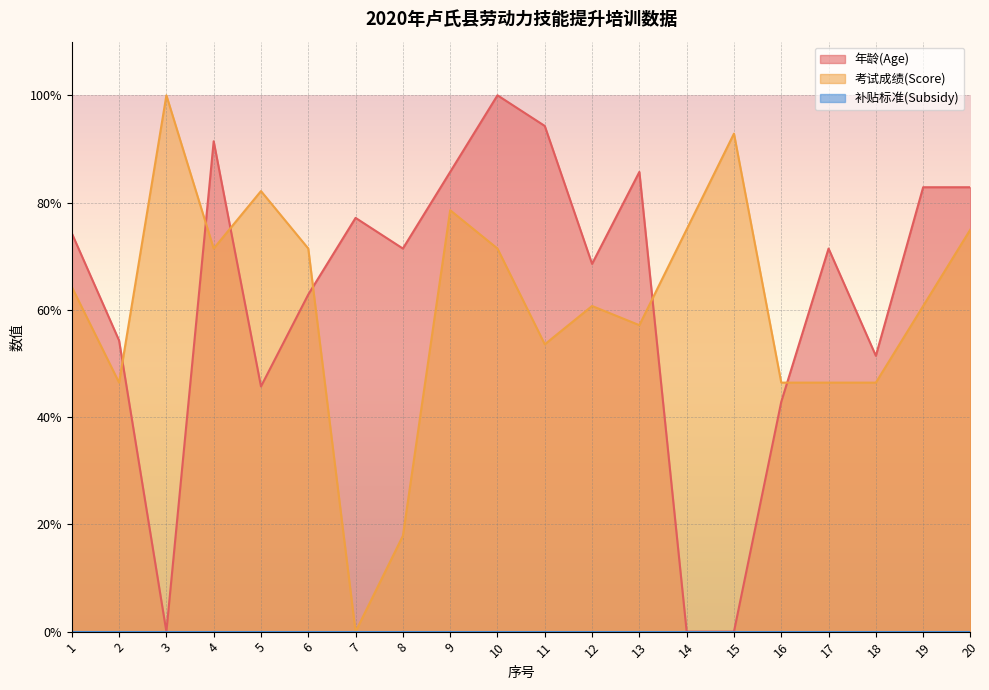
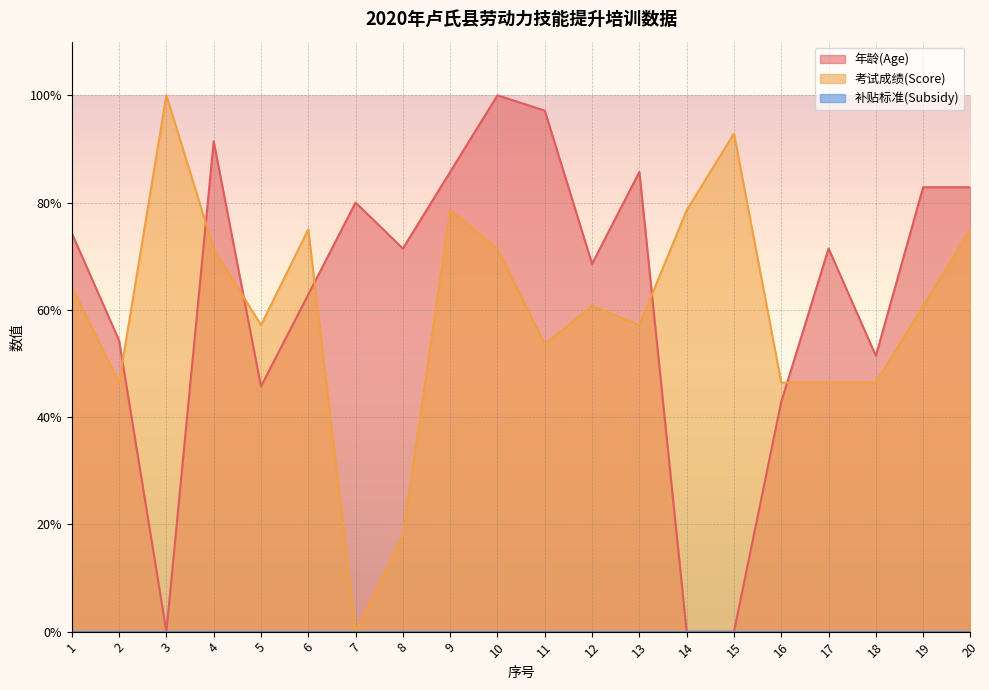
  {
    "年龄(Age)": {
      "1": "74%",
      "2": "54%",
      "4": "91%",
      "5": "46%",
      "6": "63%",
-     "7": "77%",
+     "7": "80%",
      "8": "71%",
      "9": "86%",
      "10": "100%",
-     "11": "94%",
+     "11": "97%",
      "12": "69%",
      "13": "86%",
      "16": "43%",
      "17": "71%",
      "18": "51%",
      "19": "83%",
      "20": "83%"
    },
    "考试成绩(Score)": {
      "1": "64%",
      "2": "46%",
      "3": "100%",
      "4": "71%",
-     "5": "82%",
-     "6": "71%",
+     "5": "57%",
+     "6": "75%",
      "8": "18%",
      "9": "79%",
      "10": "71%",
      "11": "54%",
      "12": "61%",
      "13": "57%",
-     "14": "75%",
+     "14": "79%",
      "15": "93%",
      "16": "46%",
      "17": "46%",
      "18": "46%",
      "19": "61%",
      "20": "75%"
    },
    "补贴标准(Subsidy)": {
      "1": "0%",
      "2": "0%",
      "4": "0%",
      "5": "0%",
      "6": "0%",
      "8": "0%",
      "9": "0%",
      "10": "0%",
      "11": "0%",
      "12": "0%",
      "13": "0%",
      "16": "0%",
      "17": "0%",
      "18": "0%",
      "19": "0%",
      "20": "0%"
    }
  }
